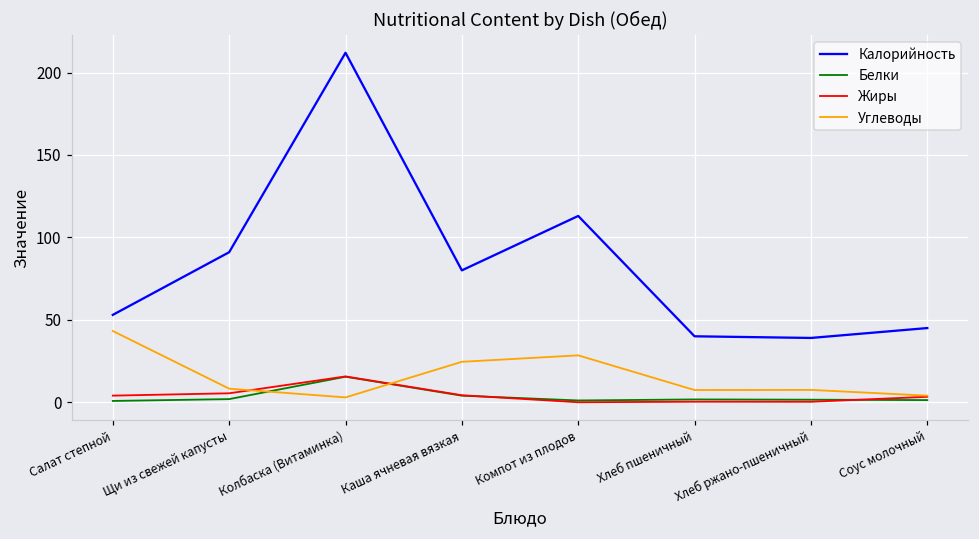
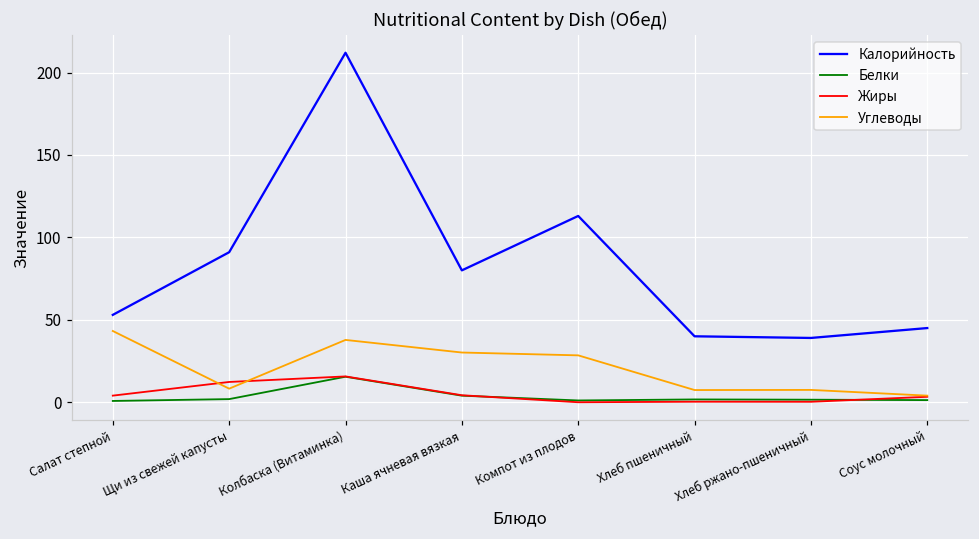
  {
    "Калорийность": {
      "Салат степной": 53,
      "Щи из свежей капусты": 91,
      "Колбаска (Витаминка)": 212,
      "Каша ячневая вязкая": 80,
      "Компот из плодов": 113,
      "Хлеб пшеничный": 40,
      "Хлеб ржано-пшеничный": 39,
      "Соус молочный": 45
    },
    "Белки": {
      "Салат степной": 1,
      "Щи из свежей капусты": 2,
      "Соус молочный": 1
    },
    "Жиры": {
      "Салат степной": 4,
-     "Щи из свежей капусты": 5
+     "Щи из свежей капусты": 12
    },
    "Углеводы": {
      "Салат степной": 43,
      "Щи из свежей капусты": 8,
-     "Колбаска (Витаминка)": 3,
-     "Каша ячневая вязкая": 25,
+     "Колбаска (Витаминка)": 38,
+     "Каша ячневая вязкая": 30,
      "Компот из плодов": 28,
      "Хлеб пшеничный": 7,
      "Хлеб ржано-пшеничный": 7
    }
  }
